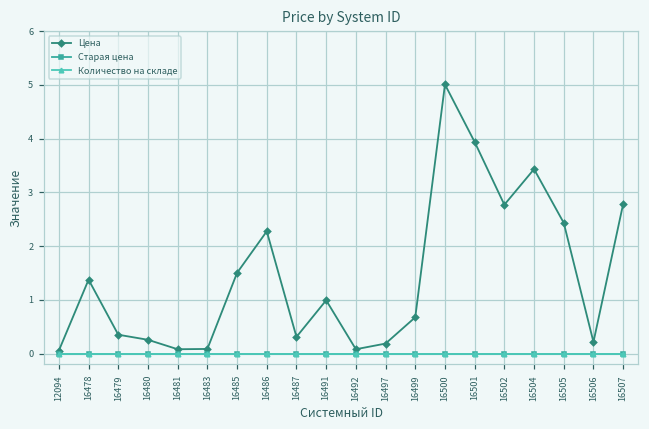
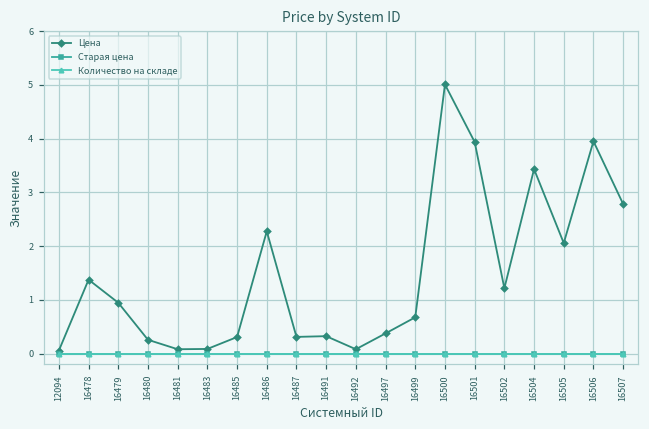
  {
    "Цена": {
      "12094": 0.1,
      "16478": 1.4,
-     "16479": 0.4,
+     "16479": 0.9,
      "16480": 0.3,
      "16481": 0.1,
      "16483": 0.1,
-     "16485": 1.5,
+     "16485": 0.3,
      "16486": 2.3,
      "16487": 0.3,
-     "16491": 1.0,
+     "16491": 0.3,
      "16492": 0.1,
-     "16497": 0.2,
+     "16497": 0.4,
      "16499": 0.7,
      "16500": 5.0,
      "16501": 3.9,
-     "16502": 2.8,
+     "16502": 1.2,
      "16504": 3.4,
-     "16505": 2.4,
-     "16506": 0.2,
+     "16505": 2.1,
+     "16506": 4.0,
      "16507": 2.8
    },
    "Количество на складе": {
      "12094": 0.0,
      "16478": 0.0,
      "16479": 0.0,
      "16480": 0.0,
      "16481": 0.0,
      "16483": 0.0,
      "16485": 0.0,
      "16486": 0.0,
      "16487": 0.0,
      "16491": 0.0,
      "16492": 0.0,
      "16497": 0.0,
      "16499": 0.0,
      "16500": 0.0,
      "16501": 0.0,
      "16502": 0.0,
      "16504": 0.0,
      "16505": 0.0,
      "16506": 0.0,
      "16507": 0.0
    }
  }
